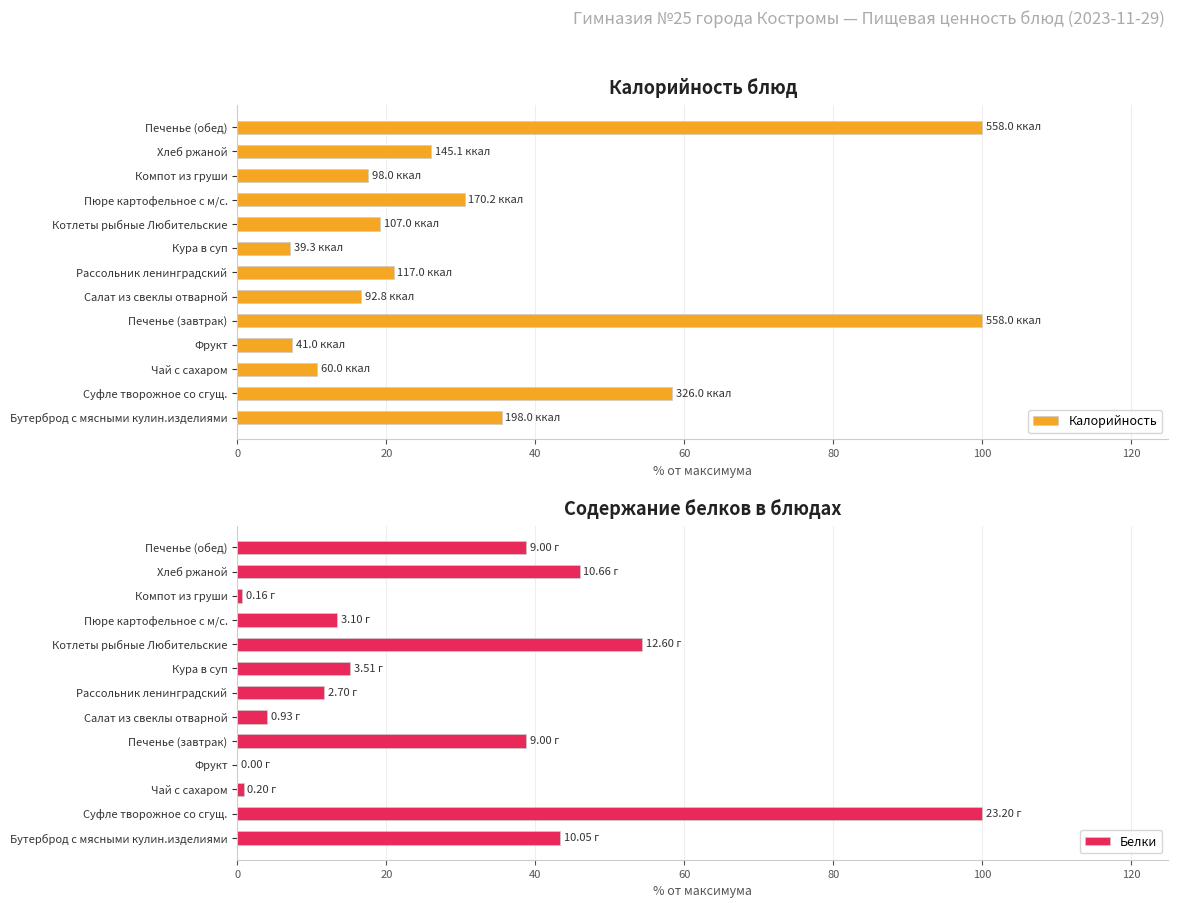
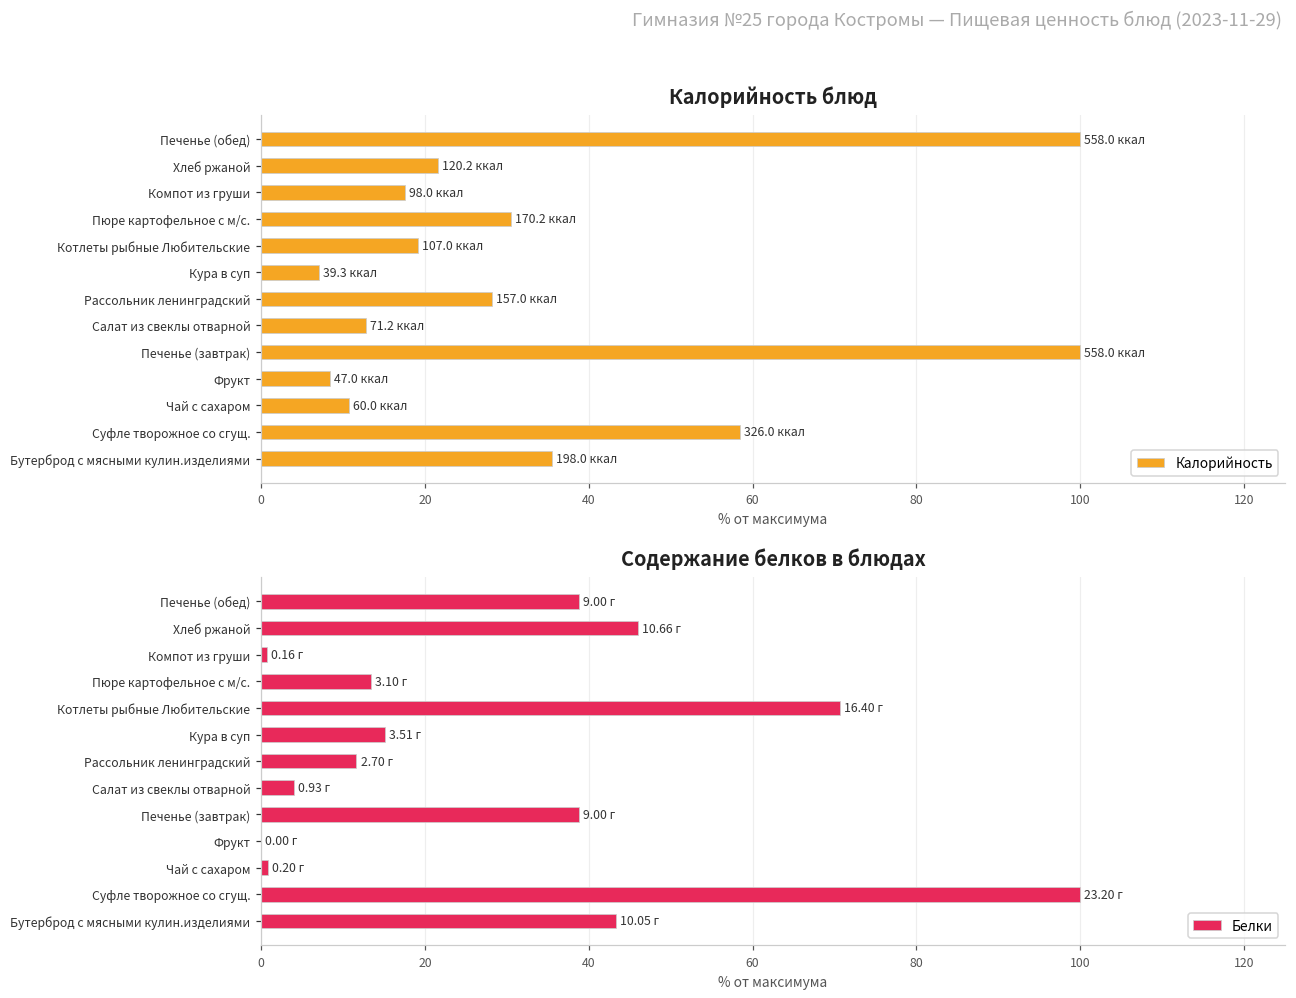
  {
    "Калорийность блюд": {
-     "Хлеб ржаной": 145.1,
-     "Рассольник ленинградский": 117.0,
-     "Салат из свеклы отварной": 92.8,
-     "Фрукт": 41.0
+     "Хлеб ржаной": 120.2,
+     "Рассольник ленинградский": 157.0,
+     "Салат из свеклы отварной": 71.2,
+     "Фрукт": 47.0
    },
    "Содержание белков в блюдах": {
-     "Котлеты рыбные Любительские": 12.60,
+     "Котлеты рыбные Любительские": 16.40,
      "Фрукт": 0.00
    }
  }
